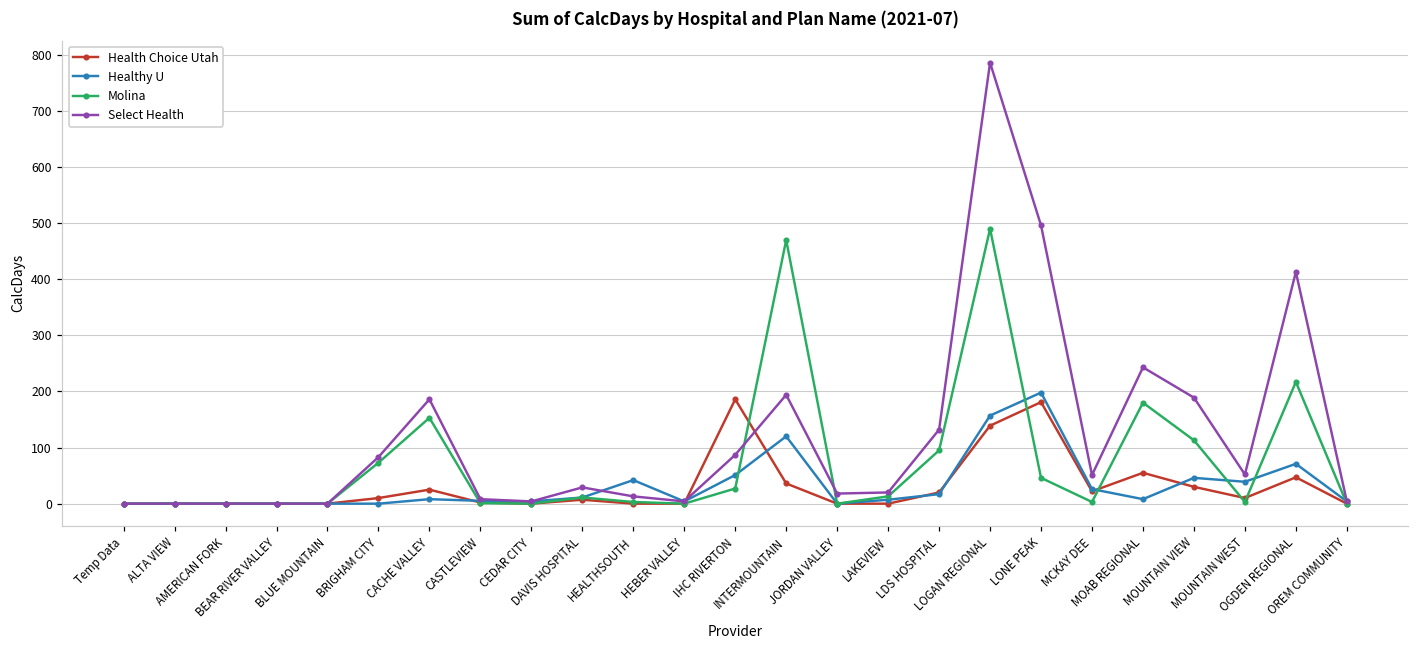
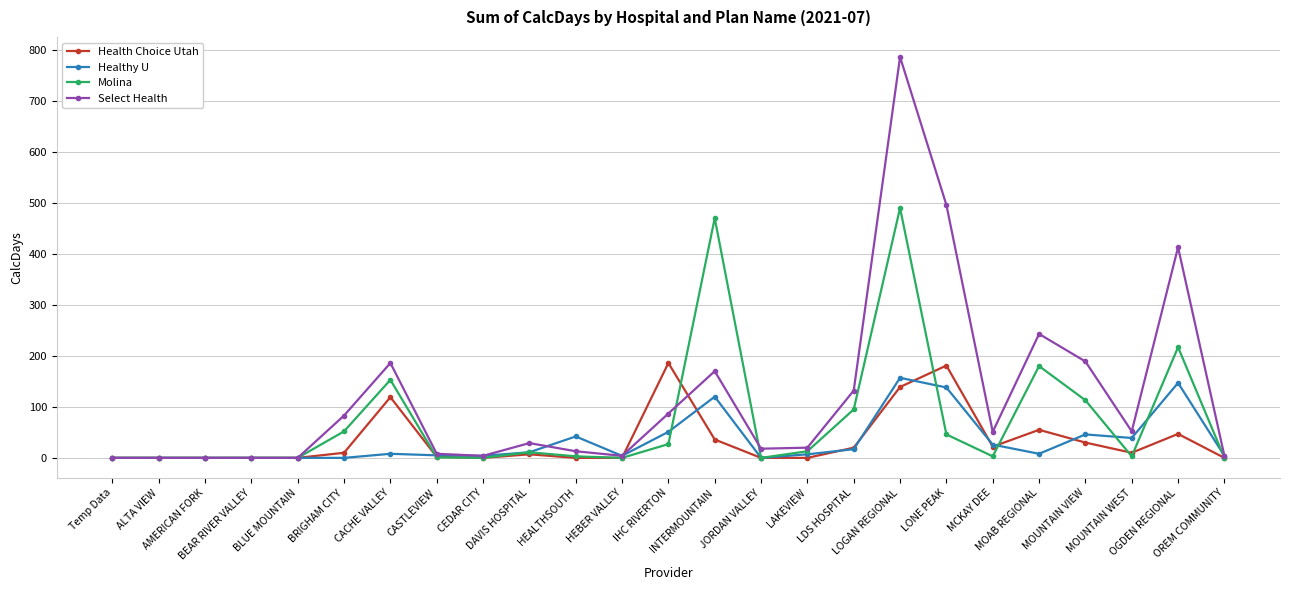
  {
    "Health Choice Utah": {
      "BRIGHAM CITY": 10,
-     "CACHE VALLEY": 30,
+     "CACHE VALLEY": 120,
      "IHC RIVERTON": 190,
      "INTERMOUNTAIN": 40,
      "LAKEVIEW": 0,
      "LOGAN REGIONAL": 140,
      "LONE PEAK": 180,
      "MOAB REGIONAL": 60,
      "MOUNTAIN VIEW": 30,
      "MOUNTAIN WEST": 10,
      "OGDEN REGIONAL": 50
    },
    "Healthy U": {
      "BRIGHAM CITY": 0,
      "CACHE VALLEY": 10,
      "HEALTHSOUTH": 40,
      "IHC RIVERTON": 50,
      "INTERMOUNTAIN": 120,
      "LAKEVIEW": 10,
      "LOGAN REGIONAL": 160,
-     "LONE PEAK": 200,
+     "LONE PEAK": 140,
      "MOAB REGIONAL": 10,
      "MOUNTAIN VIEW": 50,
      "MOUNTAIN WEST": 40,
-     "OGDEN REGIONAL": 70
+     "OGDEN REGIONAL": 150
    },
    "Molina": {
-     "BRIGHAM CITY": 70,
+     "BRIGHAM CITY": 50,
      "CACHE VALLEY": 150,
      "IHC RIVERTON": 30,
      "INTERMOUNTAIN": 470,
      "LAKEVIEW": 10,
      "LDS HOSPITAL": 100,
      "LOGAN REGIONAL": 490,
      "LONE PEAK": 50,
      "MCKAY DEE": 0,
      "MOAB REGIONAL": 180,
      "MOUNTAIN VIEW": 110,
      "MOUNTAIN WEST": 0,
      "OGDEN REGIONAL": 220
    },
    "Select Health": {
      "BRIGHAM CITY": 80,
      "CACHE VALLEY": 190,
      "DAVIS HOSPITAL": 30,
      "HEALTHSOUTH": 10,
      "IHC RIVERTON": 90,
-     "INTERMOUNTAIN": 190,
+     "INTERMOUNTAIN": 170,
      "JORDAN VALLEY": 20,
      "LAKEVIEW": 20,
      "LDS HOSPITAL": 130,
      "LOGAN REGIONAL": 790,
      "LONE PEAK": 500,
      "MCKAY DEE": 50,
      "MOAB REGIONAL": 240,
      "MOUNTAIN VIEW": 190,
      "MOUNTAIN WEST": 50,
      "OGDEN REGIONAL": 410
    }
  }
